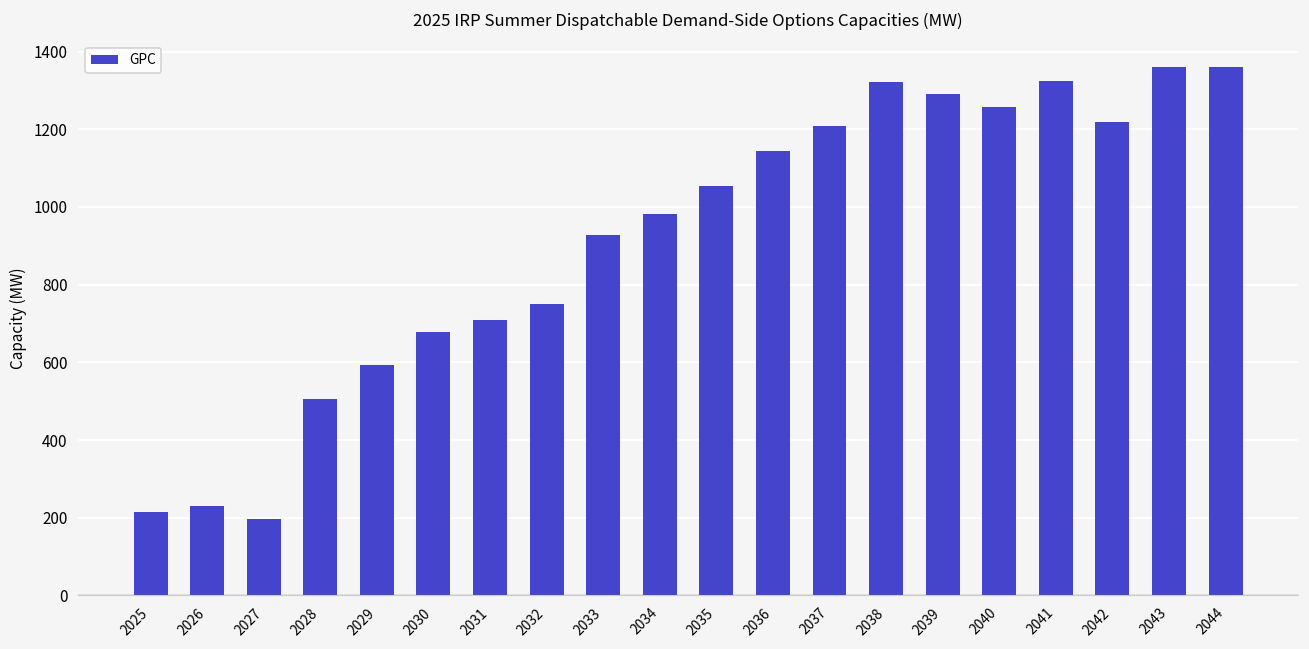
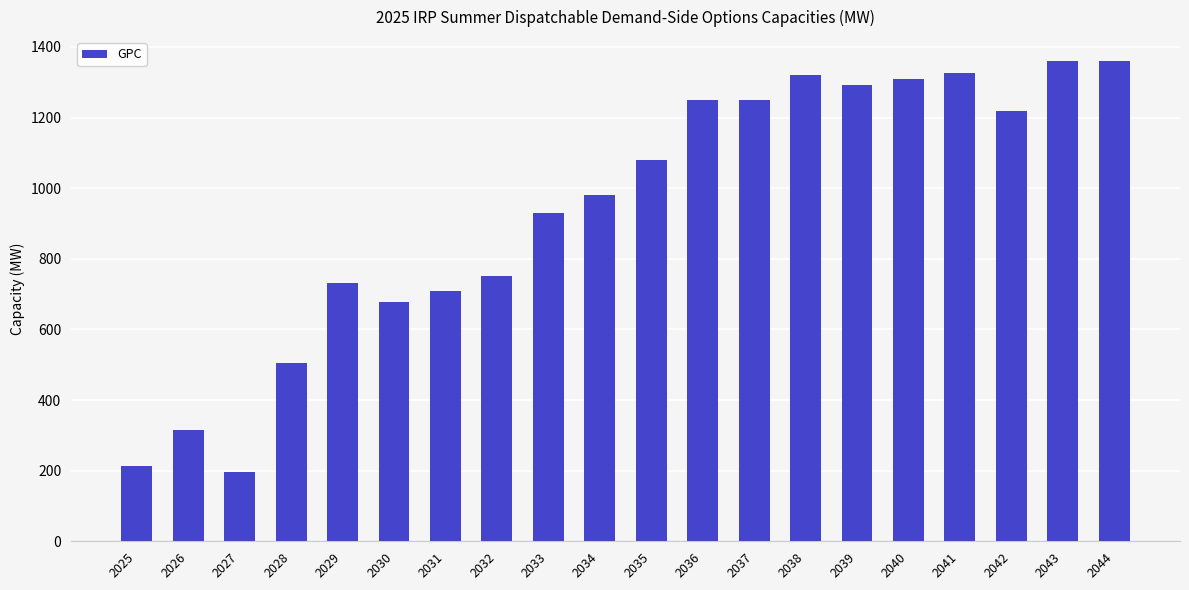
  {
    "2025": 210,
-   "2026": 230,
+   "2026": 320,
    "2027": 200,
    "2028": 510,
-   "2029": 590,
+   "2029": 730,
    "2030": 680,
    "2031": 710,
    "2032": 750,
    "2033": 930,
    "2034": 980,
-   "2035": 1050,
-   "2036": 1140,
-   "2037": 1210,
+   "2035": 1080,
+   "2036": 1250,
+   "2037": 1250,
    "2038": 1320,
    "2039": 1290,
-   "2040": 1260,
+   "2040": 1310,
    "2041": 1330,
    "2042": 1220,
    "2043": 1360,
    "2044": 1360
  }
